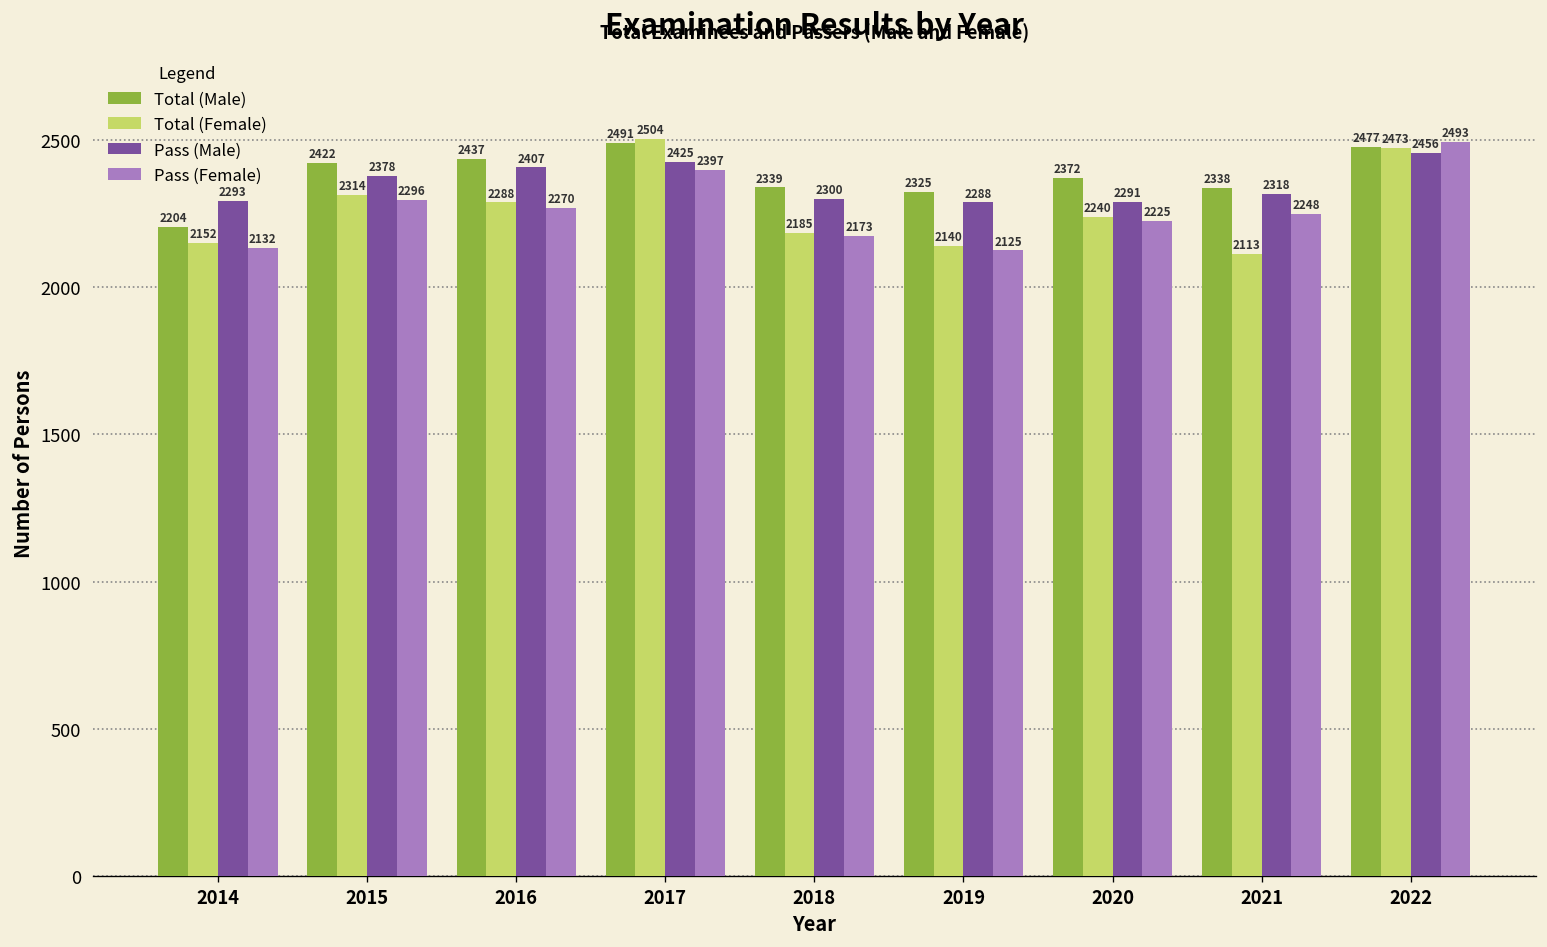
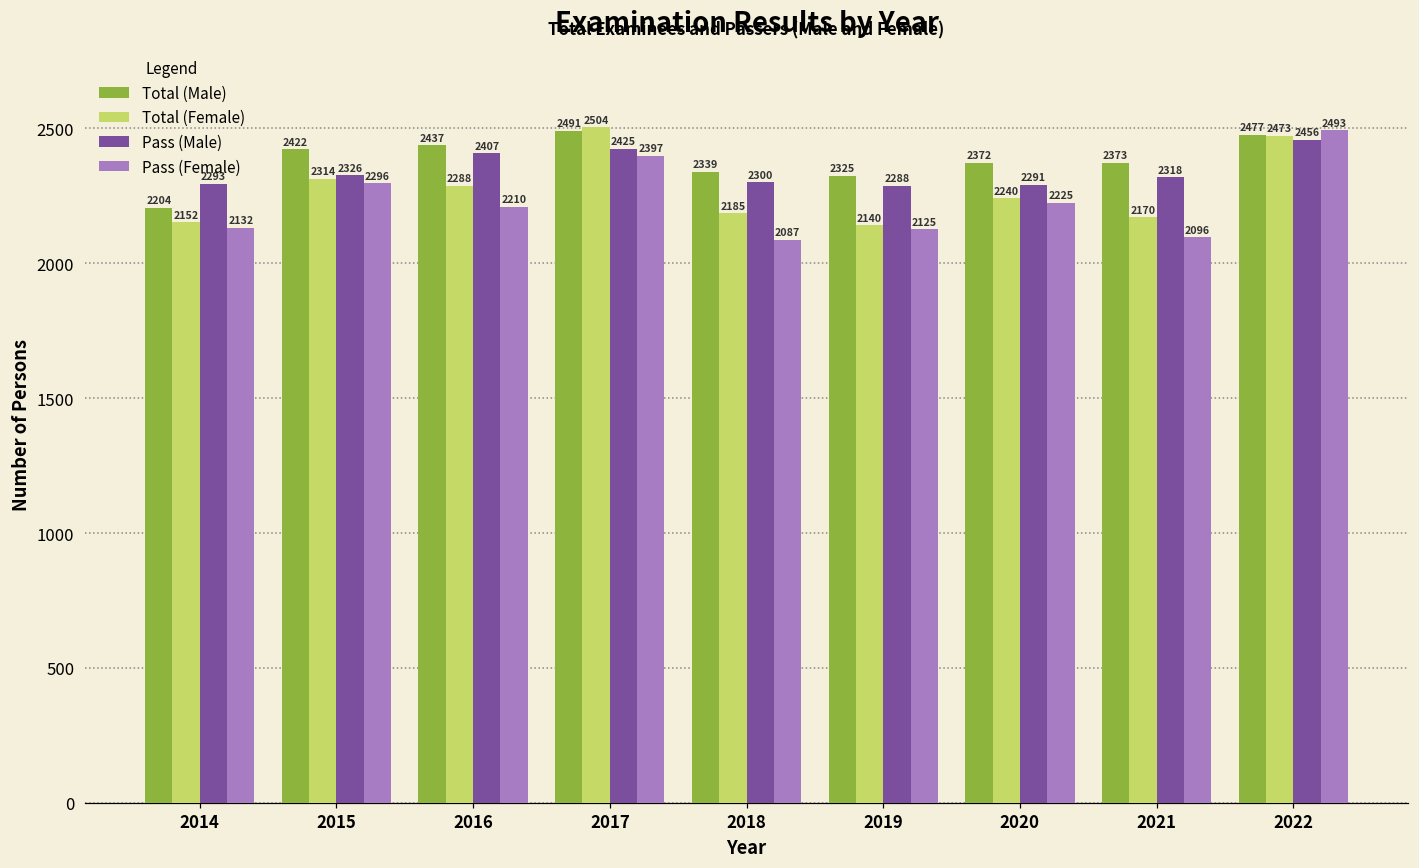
  {
    "Total (Male)": {
      "2014": 2204,
      "2015": 2422,
      "2016": 2437,
      "2017": 2491,
      "2018": 2339,
      "2019": 2325,
      "2020": 2372,
-     "2021": 2338,
+     "2021": 2373,
      "2022": 2477
    },
    "Total (Female)": {
      "2014": 2152,
      "2015": 2314,
      "2016": 2288,
      "2017": 2504,
      "2018": 2185,
      "2019": 2140,
      "2020": 2240,
-     "2021": 2113,
+     "2021": 2170,
      "2022": 2473
    },
    "Pass (Male)": {
      "2014": 2293,
-     "2015": 2378,
+     "2015": 2326,
      "2016": 2407,
      "2017": 2425,
      "2018": 2300,
      "2019": 2288,
      "2020": 2291,
      "2021": 2318,
      "2022": 2456
    },
    "Pass (Female)": {
      "2014": 2132,
      "2015": 2296,
-     "2016": 2270,
+     "2016": 2210,
      "2017": 2397,
-     "2018": 2173,
+     "2018": 2087,
      "2019": 2125,
      "2020": 2225,
-     "2021": 2248,
+     "2021": 2096,
      "2022": 2493
    }
  }
